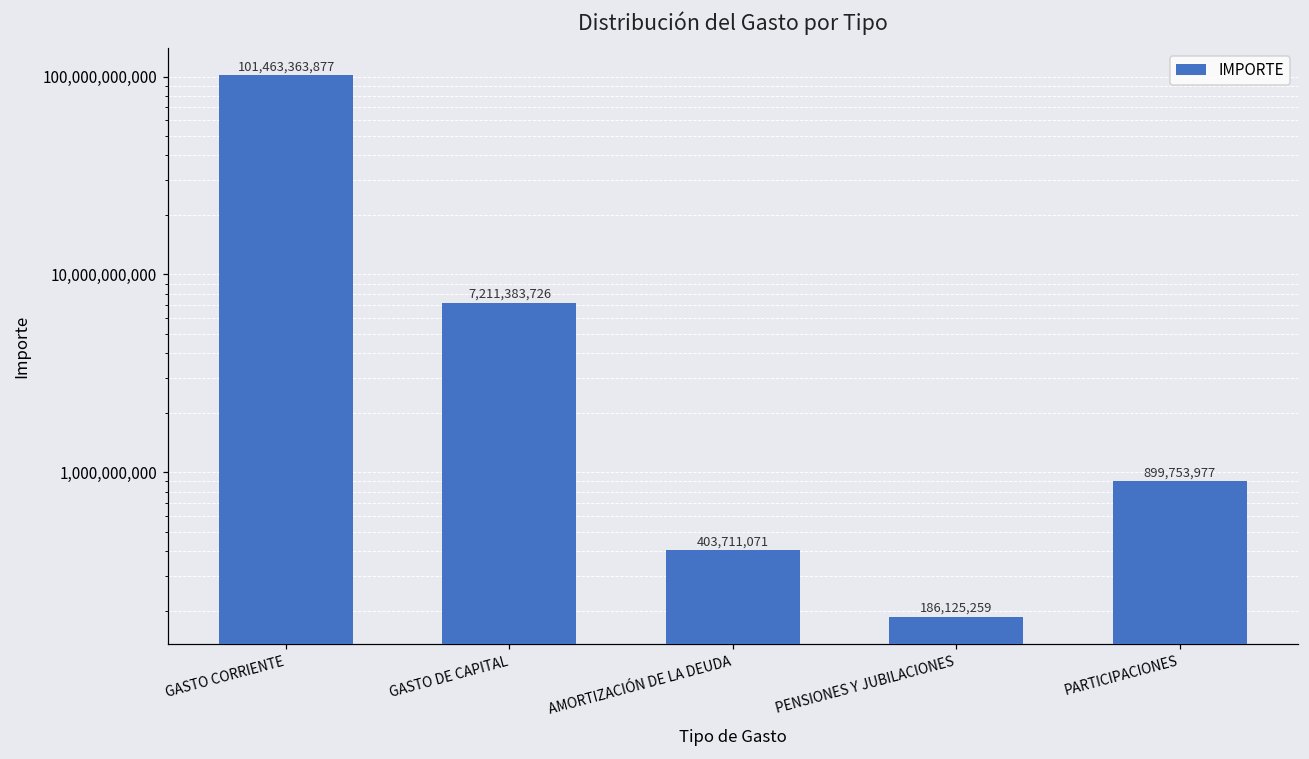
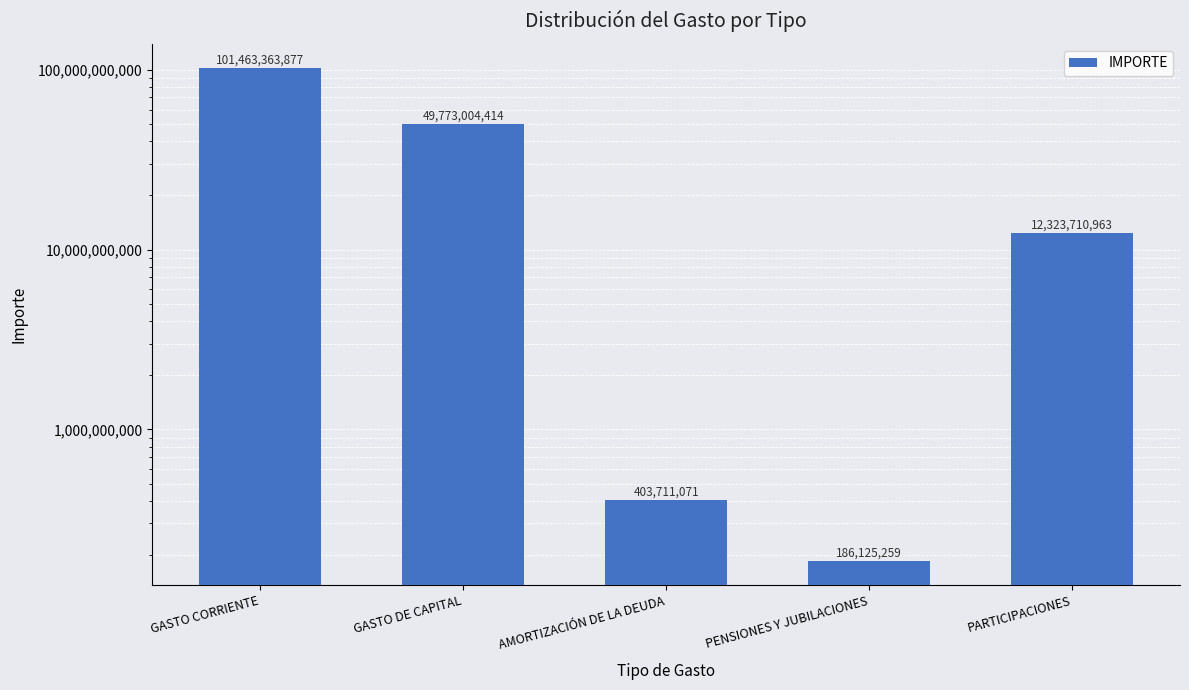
  {
    "GASTO CORRIENTE": "101,463,363,877",
-   "GASTO DE CAPITAL": "7,211,383,726",
+   "GASTO DE CAPITAL": "49,773,004,414",
    "AMORTIZACIÓN DE LA DEUDA": "403,711,071",
    "PENSIONES Y JUBILACIONES": "186,125,259",
-   "PARTICIPACIONES": "899,753,977"
+   "PARTICIPACIONES": "12,323,710,963"
  }
